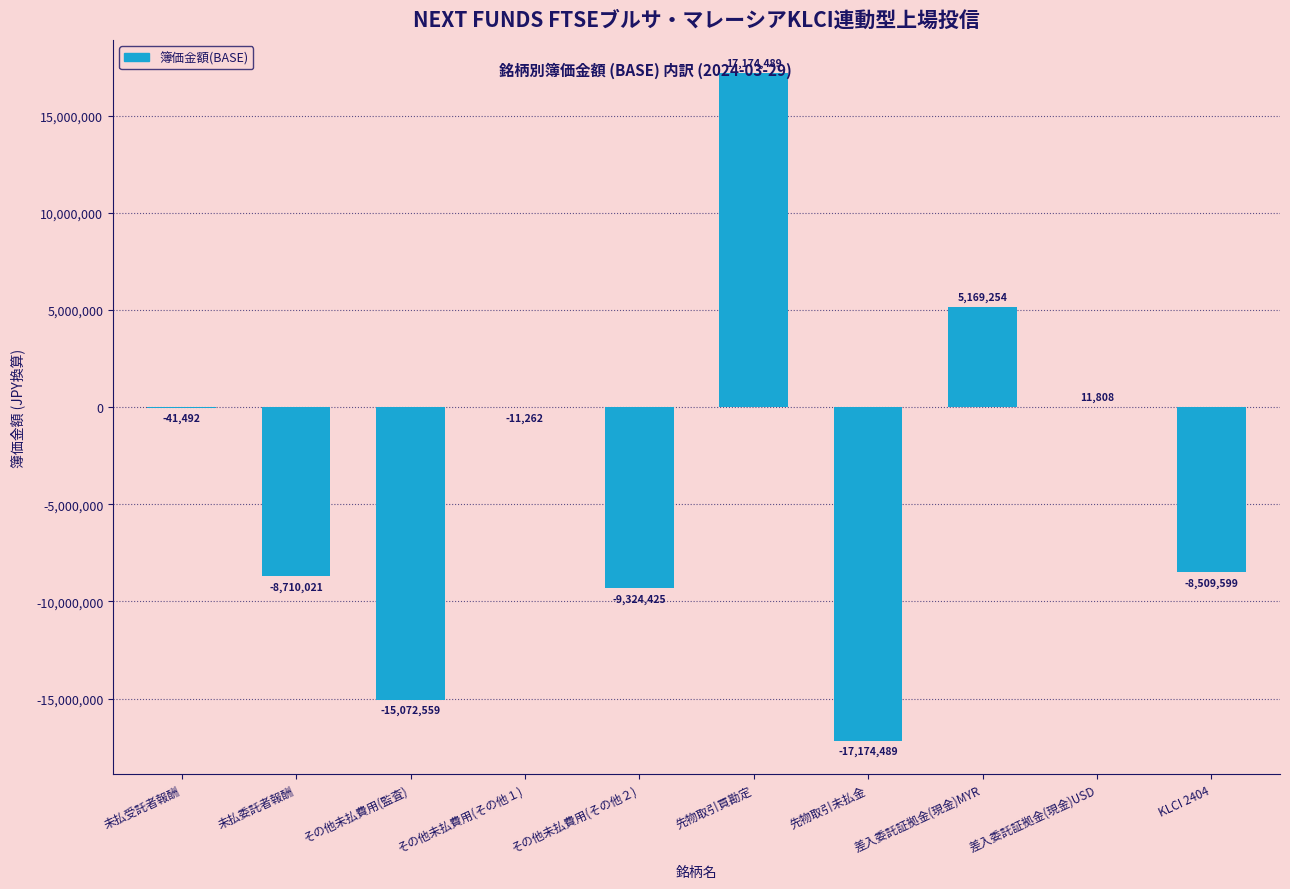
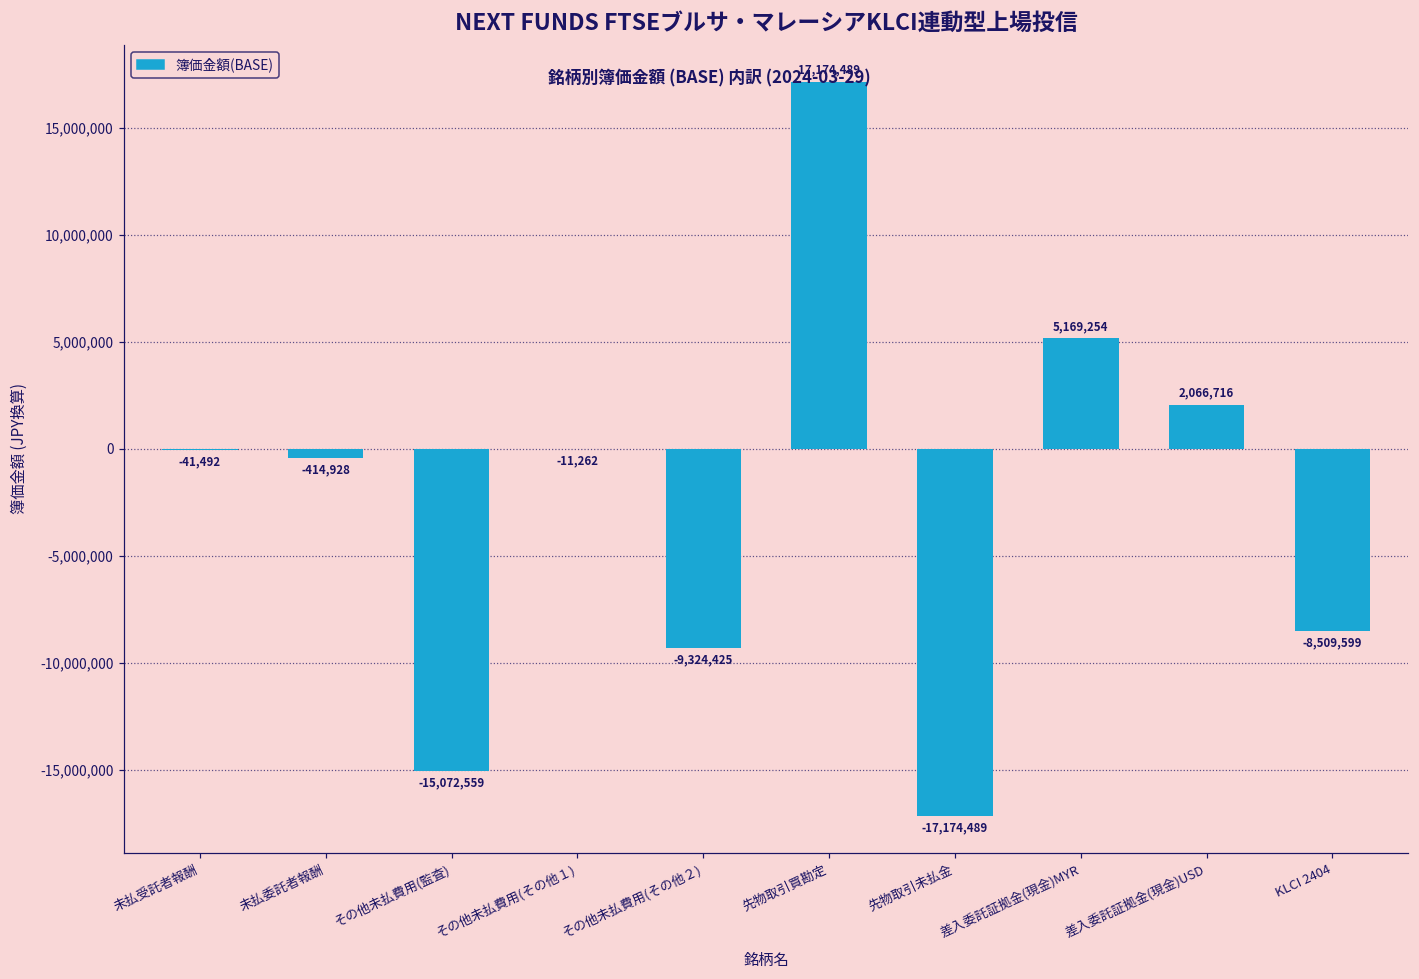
  {
    "未払受託者報酬": "-41,492",
-   "未払委託者報酬": "-8,710,021",
+   "未払委託者報酬": "-414,928",
    "その他未払費用(監査)": "-15,072,559",
    "その他未払費用(その他１)": "-11,262",
    "その他未払費用(その他２)": "-9,324,425",
    "先物取引買勘定": "17,174,489",
    "先物取引未払金": "-17,174,489",
    "差入委託証拠金(現金)MYR": "5,169,254",
-   "差入委託証拠金(現金)USD": "11,808",
+   "差入委託証拠金(現金)USD": "2,066,716",
    "KLCI 2404": "-8,509,599"
  }
